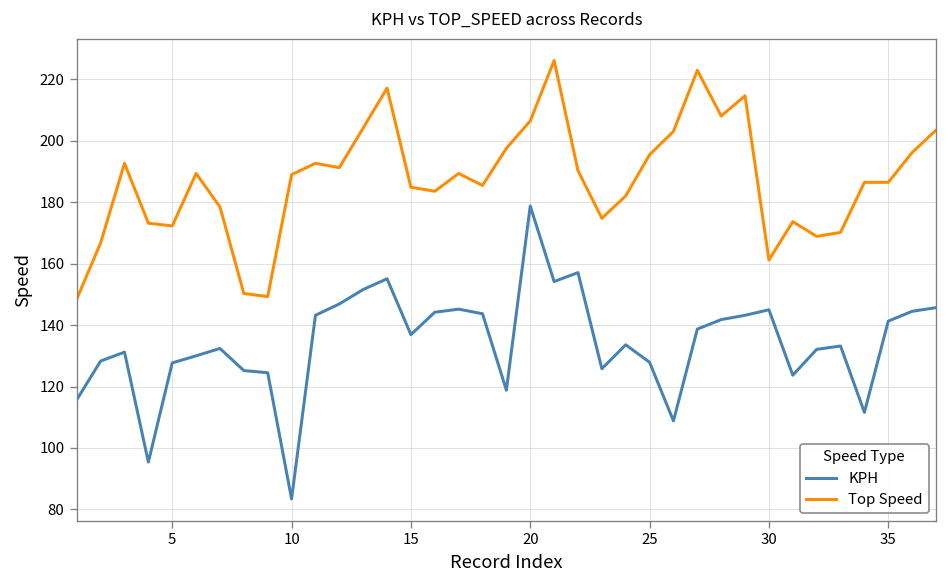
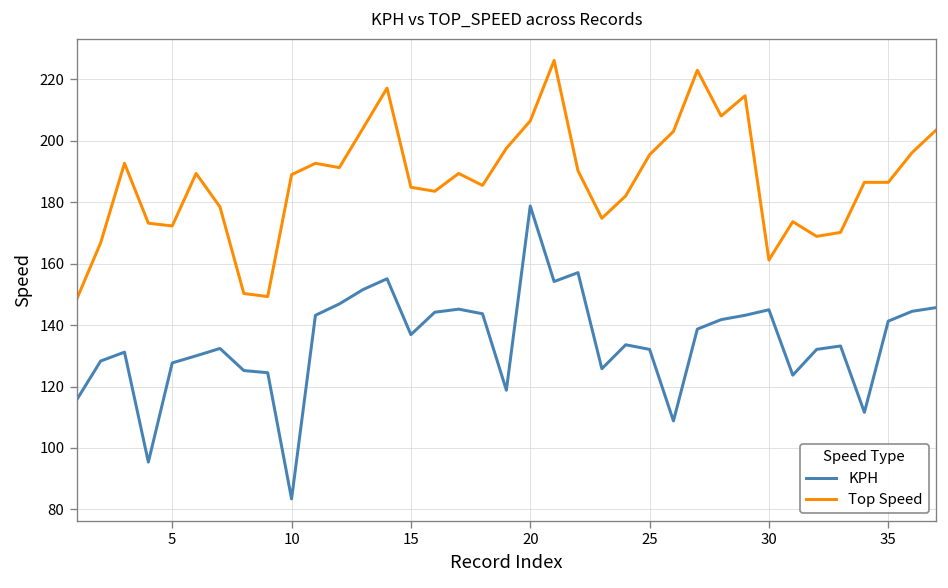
  {
    "KPH": {
      "5": 128,
      "10": 83,
      "15": 137,
      "20": 179,
-     "25": 128,
+     "25": 132,
      "30": 145,
      "35": 141
    },
    "Top Speed": {
      "5": 172,
      "10": 189,
      "15": 185,
      "20": 207,
      "25": 196,
      "30": 161,
      "35": 187
    }
  }
